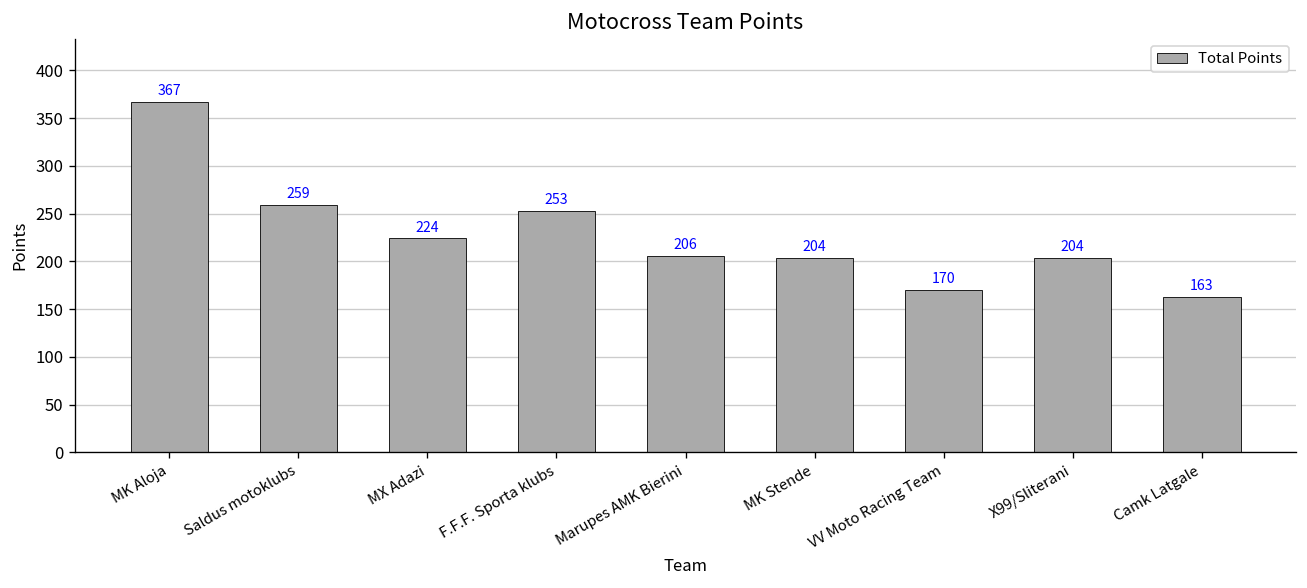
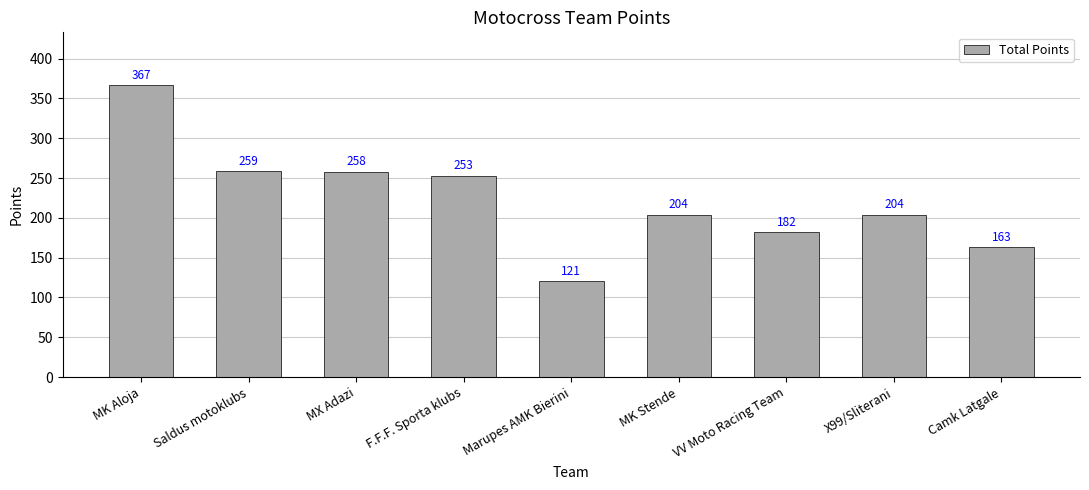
  {
    "MK Aloja": 367,
    "Saldus motoklubs": 259,
-   "MX Adazi": 224,
+   "MX Adazi": 258,
    "F.F.F. Sporta klubs": 253,
-   "Marupes AMK Bierini": 206,
+   "Marupes AMK Bierini": 121,
    "MK Stende": 204,
-   "VV Moto Racing Team": 170,
+   "VV Moto Racing Team": 182,
    "X99/Sliterani": 204,
    "Camk Latgale": 163
  }
